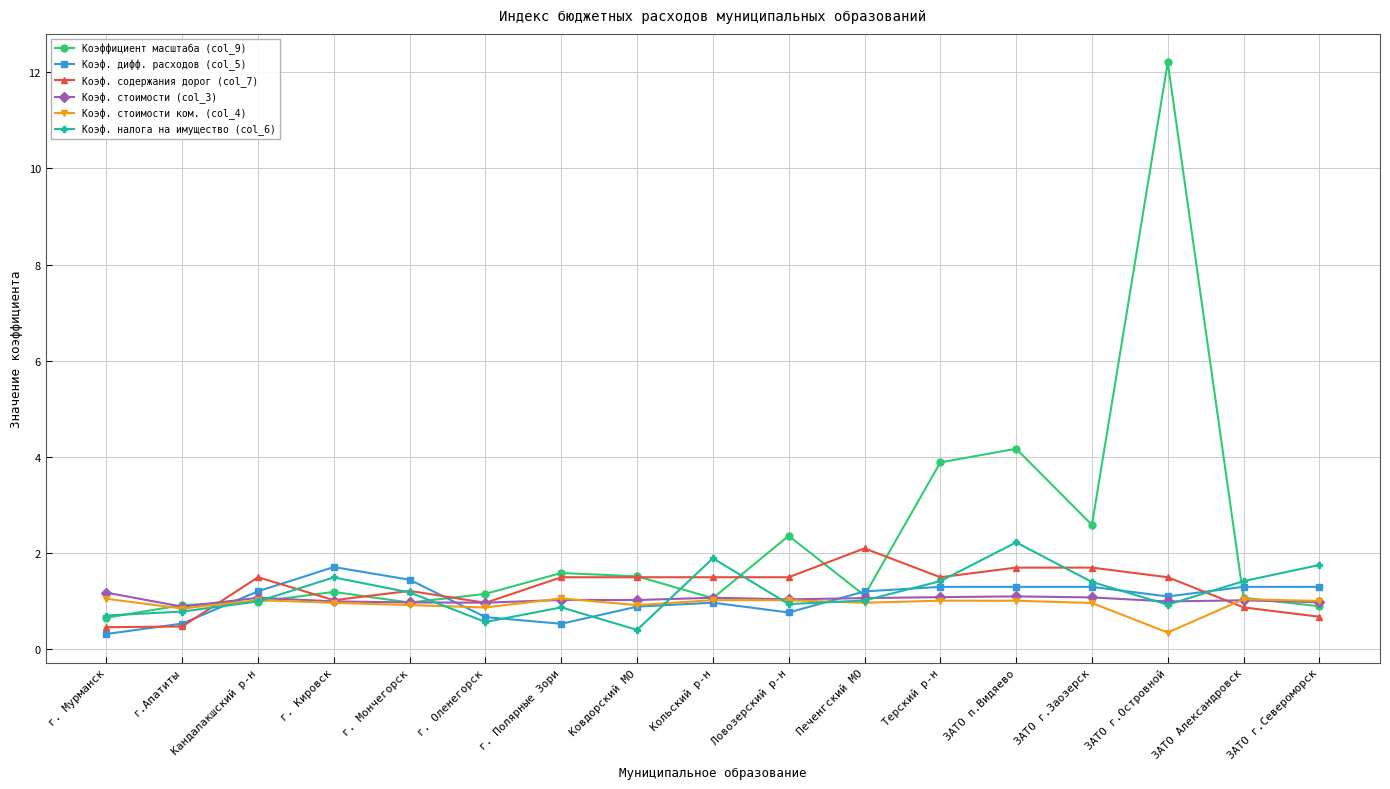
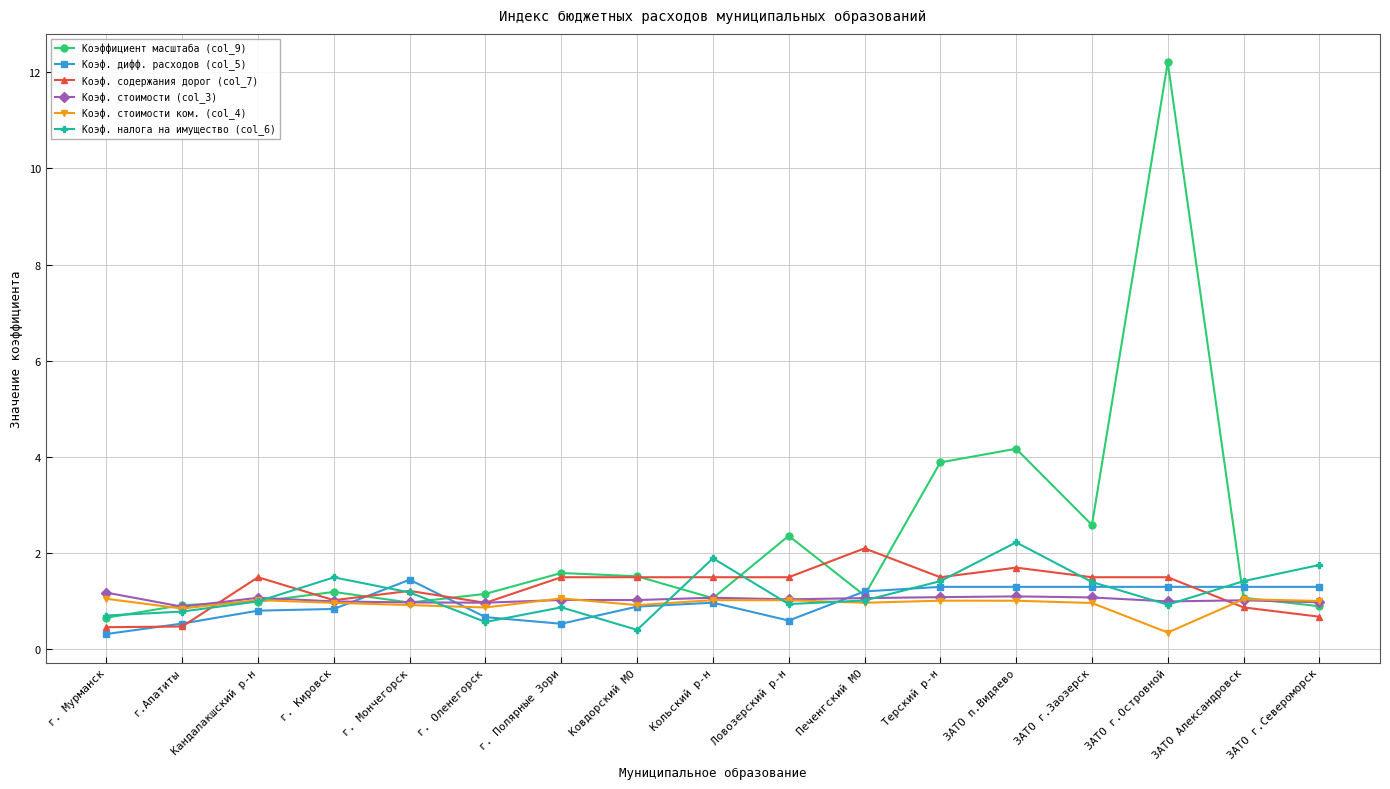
  {
    "Коэф. дифф. расходов (col_5)": {
      "г. Мурманск": 0.3,
      "г.Апатиты": 0.5,
-     "Кандалакшский р-н": 1.2,
-     "г. Кировск": 1.7,
+     "Кандалакшский р-н": 0.8,
+     "г. Кировск": 0.8,
      "г. Мончегорск": 1.4,
      "г. Оленегорск": 0.7,
      "г. Полярные Зори": 0.5,
      "Кольский р-н": 1.0,
-     "Ловозерский р-н": 0.8,
+     "Ловозерский р-н": 0.6,
      "Печенгский МО": 1.2,
      "Терский р-н": 1.3,
      "ЗАТО п.Видяево": 1.3,
      "ЗАТО г.Заозерск": 1.3,
-     "ЗАТО г.Островной": 1.1,
+     "ЗАТО г.Островной": 1.3,
      "ЗАТО Александровск": 1.3,
      "ЗАТО г.Североморск": 1.3
    },
    "Коэф. содержания дорог (col_7)": {
      "г. Мурманск": 0.5,
      "г.Апатиты": 0.5,
      "Кандалакшский р-н": 1.5,
      "г. Полярные Зори": 1.5,
      "Кольский р-н": 1.5,
      "Ловозерский р-н": 1.5,
      "Печенгский МО": 2.1,
      "Терский р-н": 1.5,
      "ЗАТО п.Видяево": 1.7,
-     "ЗАТО г.Заозерск": 1.7,
+     "ЗАТО г.Заозерск": 1.5,
      "ЗАТО г.Островной": 1.5,
      "ЗАТО Александровск": 0.9,
      "ЗАТО г.Североморск": 0.7
    },
    "Коэф. стоимости (col_3)": {
      "г. Мурманск": 1.2,
      "Ковдорский МО": 1.0,
      "Терский р-н": 1.1,
      "ЗАТО п.Видяево": 1.1,
      "ЗАТО г.Заозерск": 1.1,
      "ЗАТО г.Островной": 1.0
    },
    "Коэф. стоимости ком. (col_4)": {
      "г. Мурманск": 1.1,
      "г. Оленегорск": 0.9,
      "Терский р-н": 1.0,
      "ЗАТО п.Видяево": 1.0,
      "ЗАТО г.Заозерск": 1.0,
      "ЗАТО г.Островной": 0.4
    }
  }
